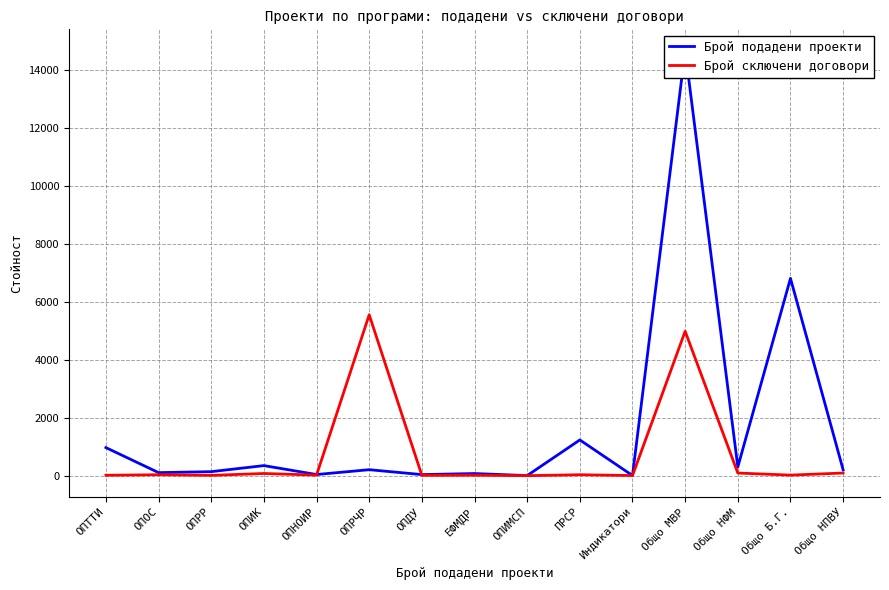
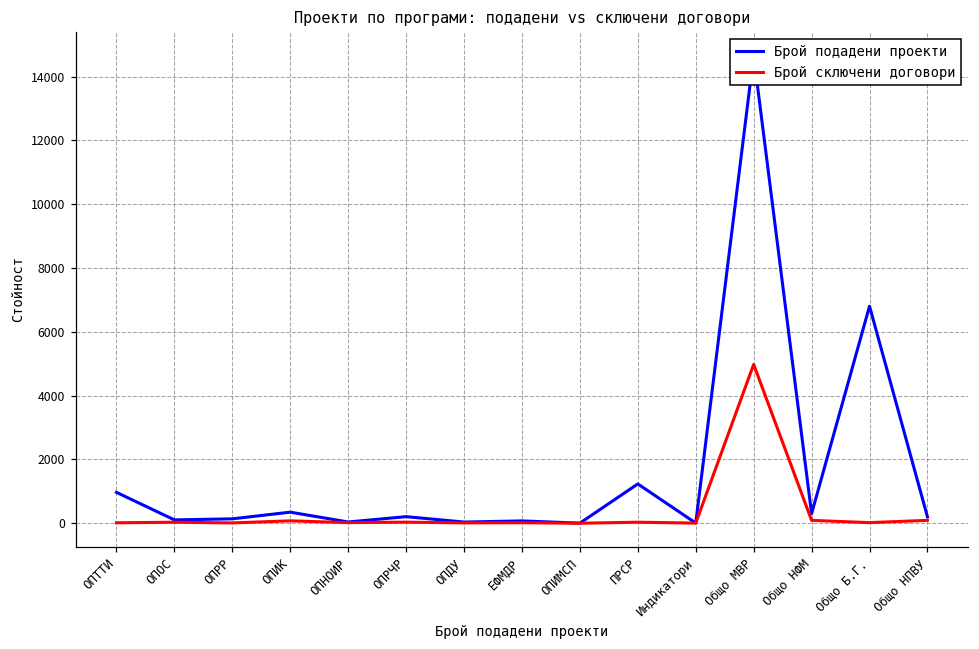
  {
    "Брой подадени проекти": {
      "ОПТТИ": 1000,
      "ОПРР": 100,
      "ОПИК": 300,
      "ОПРЧР": 200,
      "ПРСР": 1200,
      "Общо НФМ": 300,
      "Общо Б.Г.": 6800,
      "Общо НПВУ": 200
    },
    "Брой сключени договори": {
      "ОПТТИ": 0,
      "ОПРР": 0,
      "ОПИК": 100,
-     "ОПРЧР": 5500,
+     "ОПРЧР": 0,
      "ПРСР": 0,
      "Общо МВР": 5000,
      "Общо НФМ": 100,
      "Общо Б.Г.": 0,
      "Общо НПВУ": 100
    }
  }
